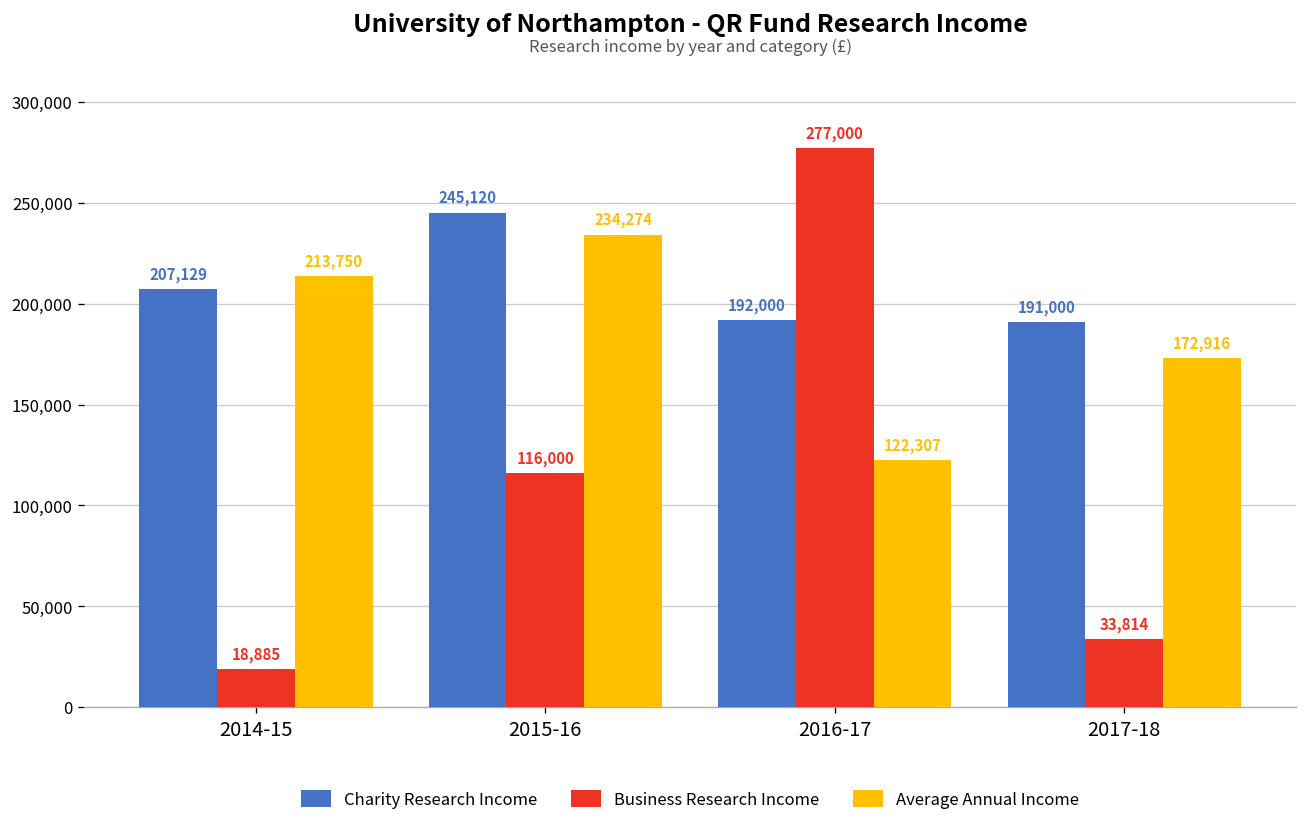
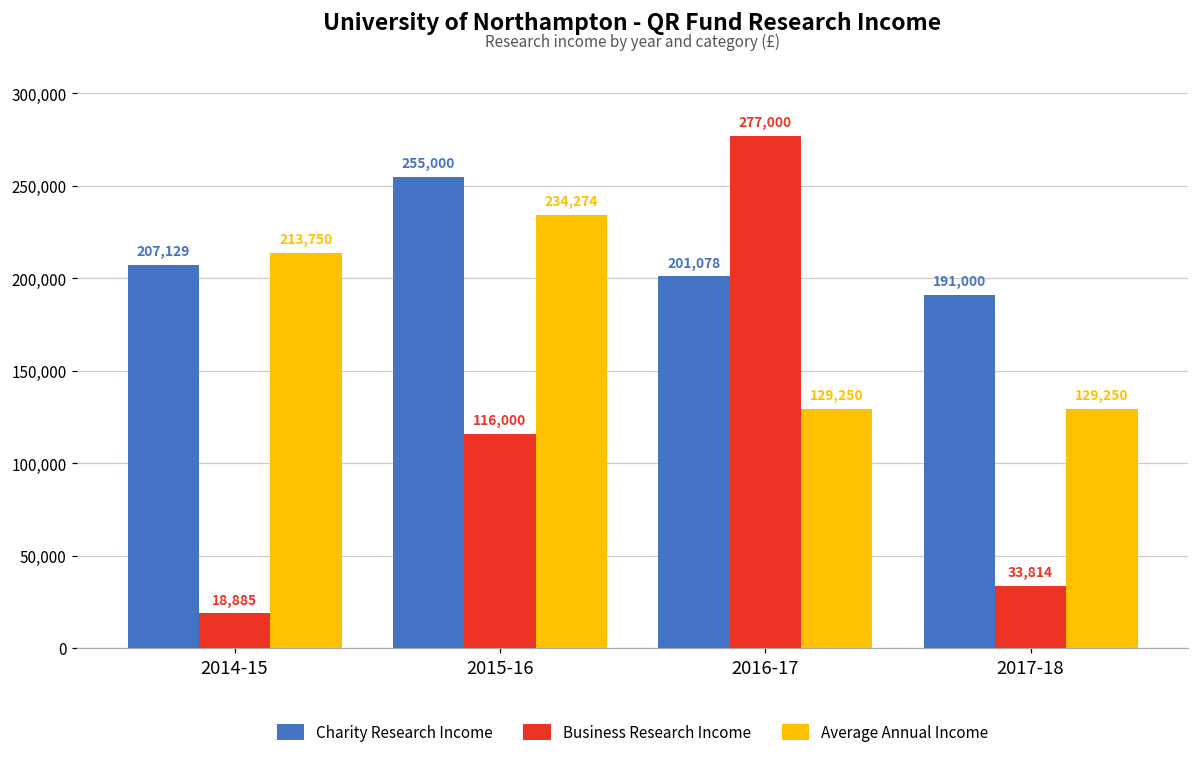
  {
    "Charity Research Income": {
      "2014-15": "207,129",
-     "2015-16": "245,120",
-     "2016-17": "192,000",
+     "2015-16": "255,000",
+     "2016-17": "201,078",
      "2017-18": "191,000"
    },
    "Business Research Income": {
      "2014-15": "18,885",
      "2015-16": "116,000",
      "2016-17": "277,000",
      "2017-18": "33,814"
    },
    "Average Annual Income": {
      "2014-15": "213,750",
      "2015-16": "234,274",
-     "2016-17": "122,307",
-     "2017-18": "172,916"
+     "2016-17": "129,250",
+     "2017-18": "129,250"
    }
  }
